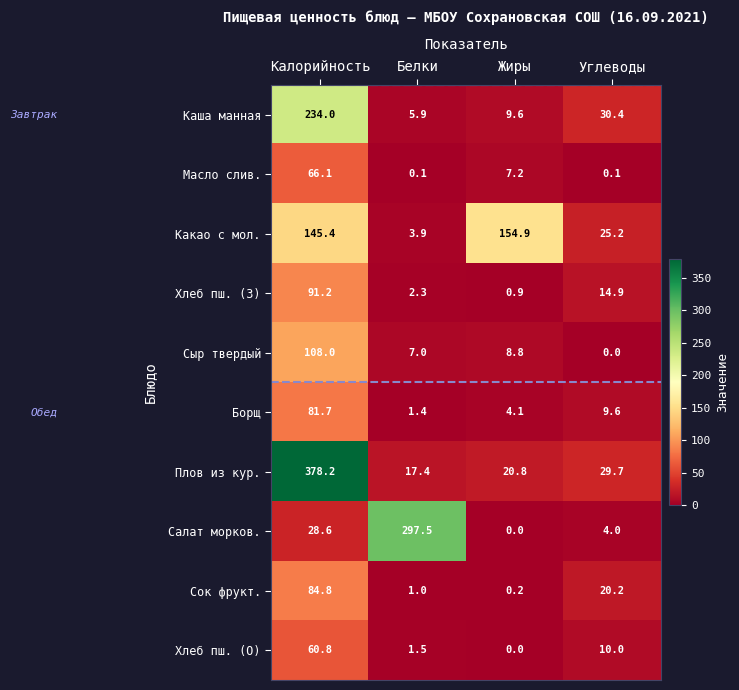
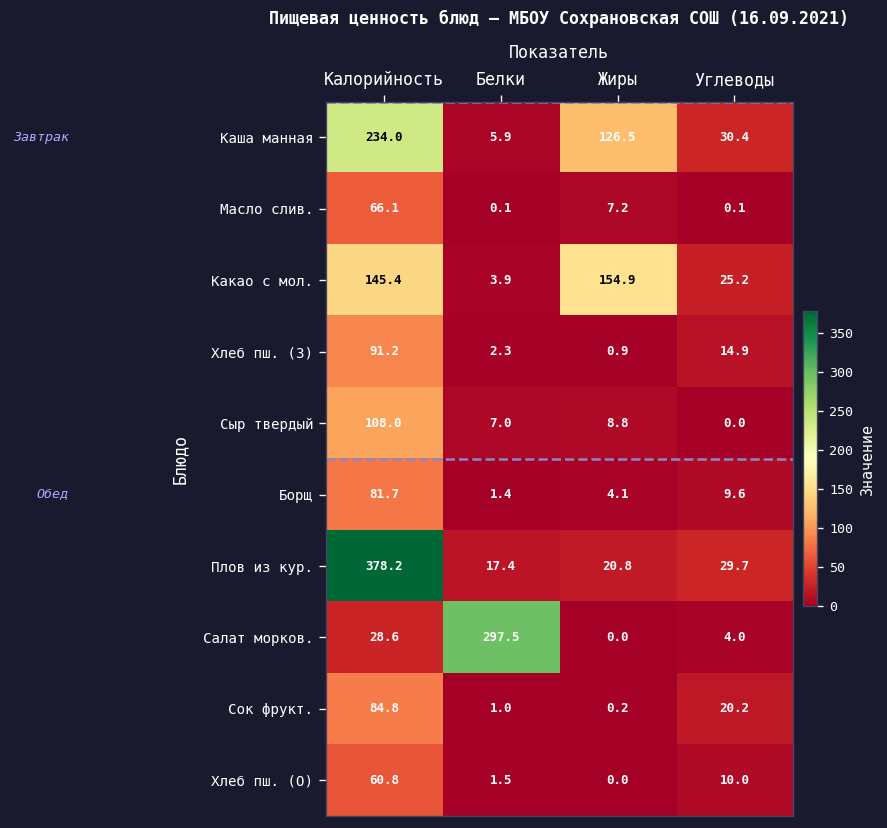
  {
    "Каша манная": {
      "Калорийность": 234.0,
      "Белки": 5.9,
-     "Жиры": 9.6,
+     "Жиры": 126.5,
      "Углеводы": 30.4
    },
    "Масло слив.": {
      "Калорийность": 66.1,
      "Белки": 0.1,
      "Жиры": 7.2,
      "Углеводы": 0.1
    },
    "Какао с мол.": {
      "Калорийность": 145.4,
      "Белки": 3.9,
      "Жиры": 154.9,
      "Углеводы": 25.2
    },
    "Хлеб пш. (З)": {
      "Калорийность": 91.2,
      "Белки": 2.3,
      "Жиры": 0.9,
      "Углеводы": 14.9
    },
    "Сыр твердый": {
      "Калорийность": 108.0,
      "Белки": 7.0,
      "Жиры": 8.8,
      "Углеводы": 0.0
    },
    "Борщ": {
      "Калорийность": 81.7,
      "Белки": 1.4,
      "Жиры": 4.1,
      "Углеводы": 9.6
    },
    "Плов из кур.": {
      "Калорийность": 378.2,
      "Белки": 17.4,
      "Жиры": 20.8,
      "Углеводы": 29.7
    },
    "Салат морков.": {
      "Калорийность": 28.6,
      "Белки": 297.5,
      "Жиры": 0.0,
      "Углеводы": 4.0
    },
    "Сок фрукт.": {
      "Калорийность": 84.8,
      "Белки": 1.0,
      "Жиры": 0.2,
      "Углеводы": 20.2
    },
    "Хлеб пш. (О)": {
      "Калорийность": 60.8,
      "Белки": 1.5,
      "Жиры": 0.0,
      "Углеводы": 10.0
    }
  }
